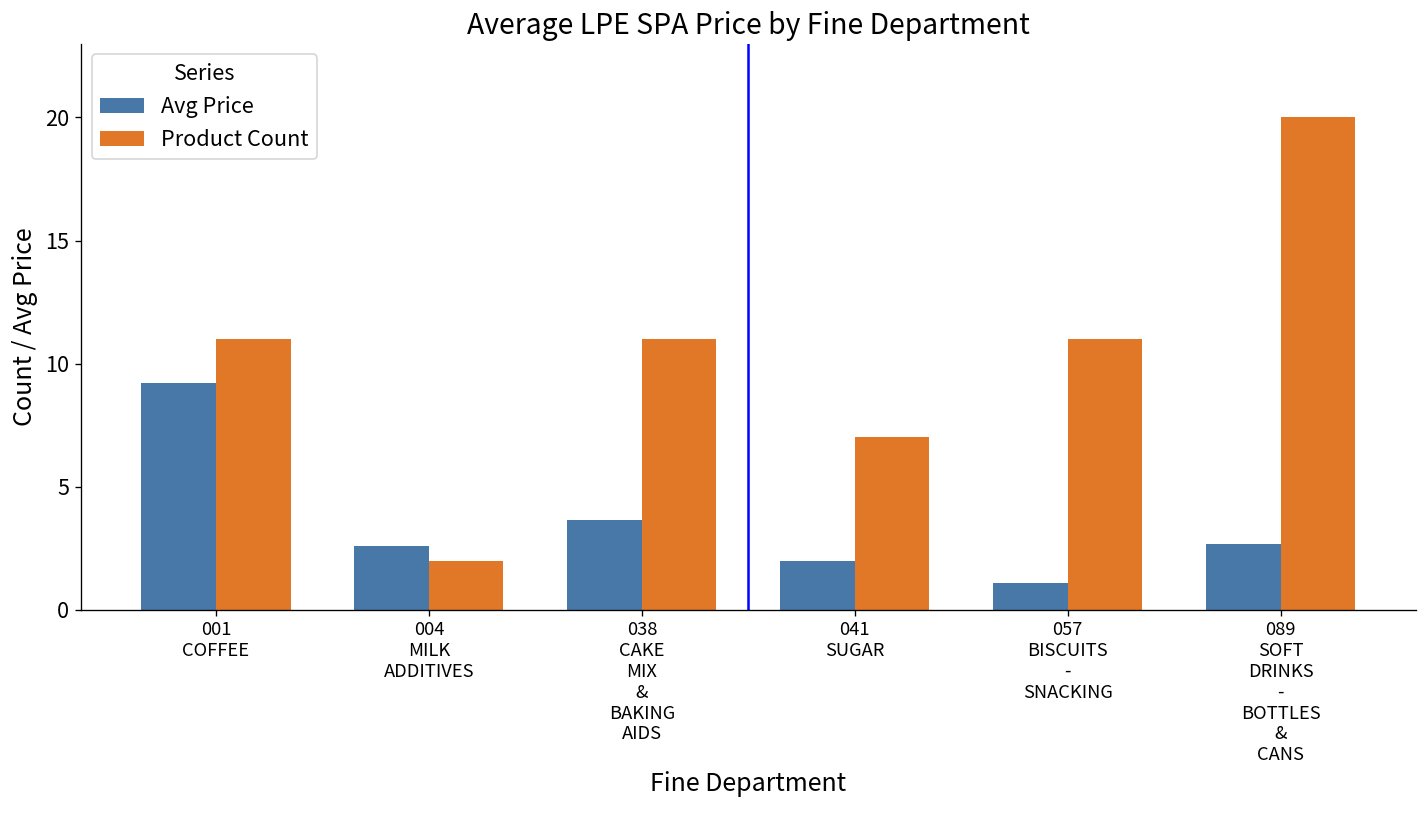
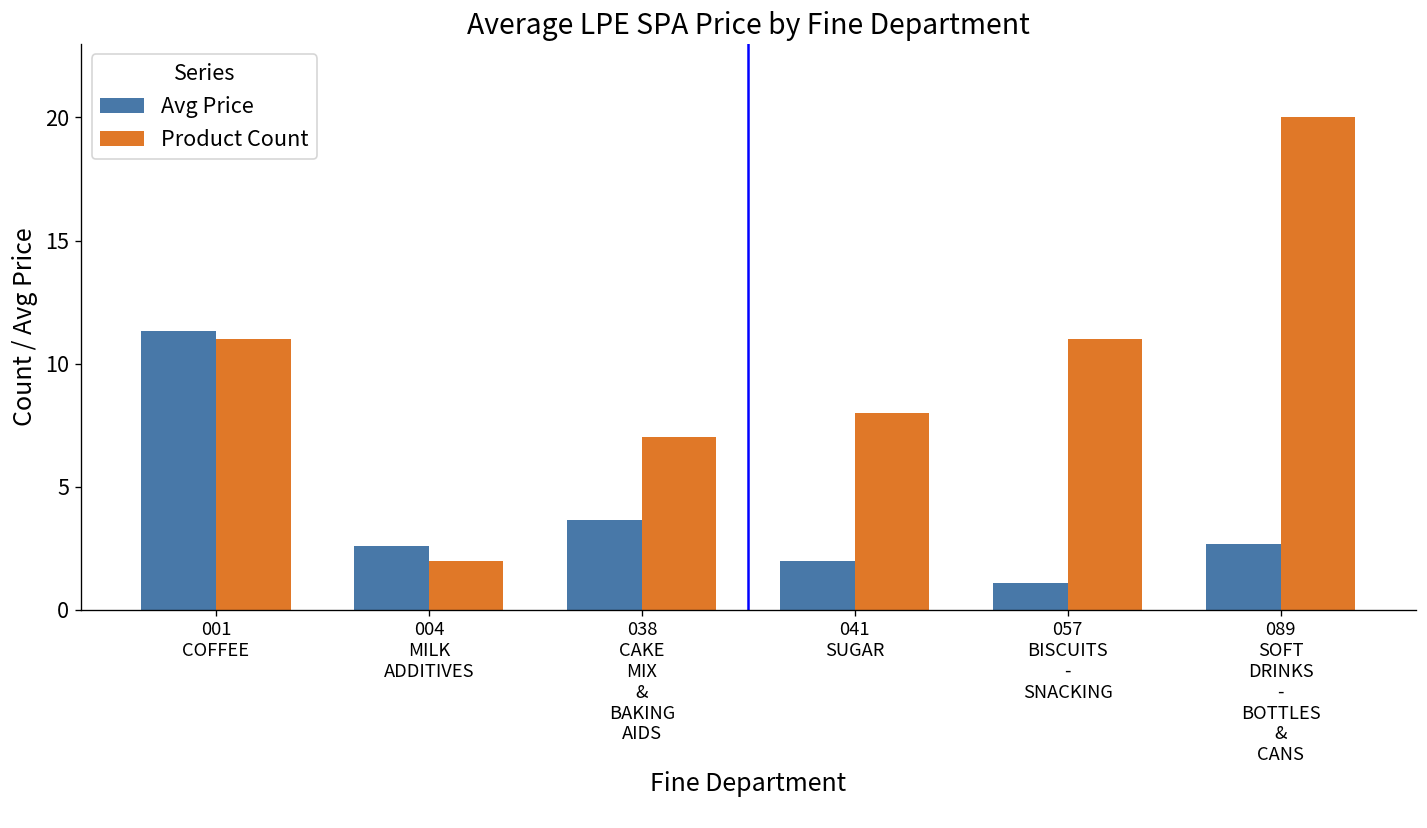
  {
    "Avg Price": {
-     "001 COFFEE": 9.2,
+     "001 COFFEE": 11.3,
      "004 MILK ADDITIVES": 2.6,
      "038 CAKE MIX & BAKING AIDS": 3.6,
      "041 SUGAR": 2.0,
      "057 BISCUITS - SNACKING": 1.1,
      "089 SOFT DRINKS - BOTTLES & CANS": 2.7
    },
    "Product Count": {
      "001 COFFEE": 11,
      "004 MILK ADDITIVES": 2,
-     "038 CAKE MIX & BAKING AIDS": 11,
-     "041 SUGAR": 7,
+     "038 CAKE MIX & BAKING AIDS": 7,
+     "041 SUGAR": 8,
      "057 BISCUITS - SNACKING": 11,
      "089 SOFT DRINKS - BOTTLES & CANS": 20
    }
  }
